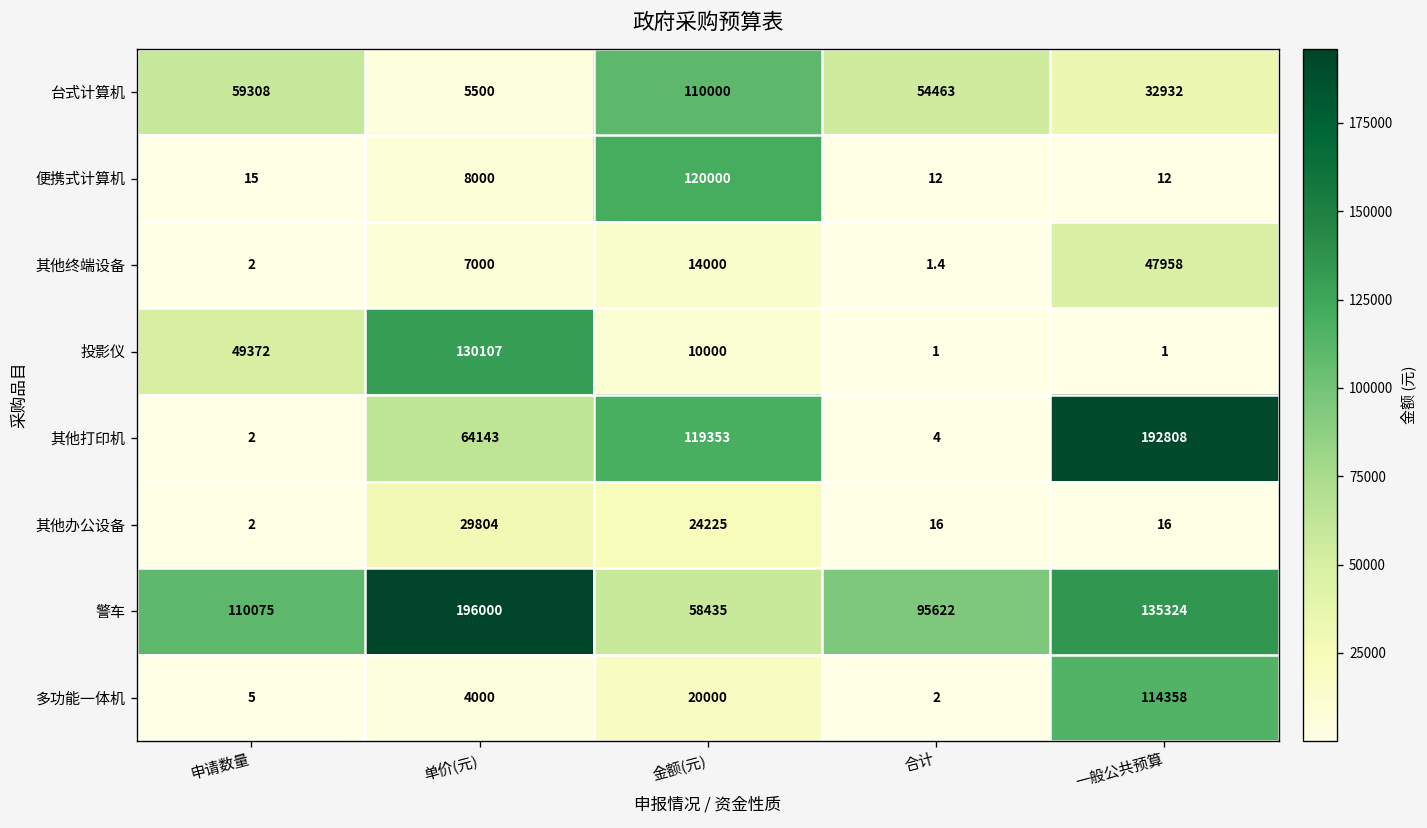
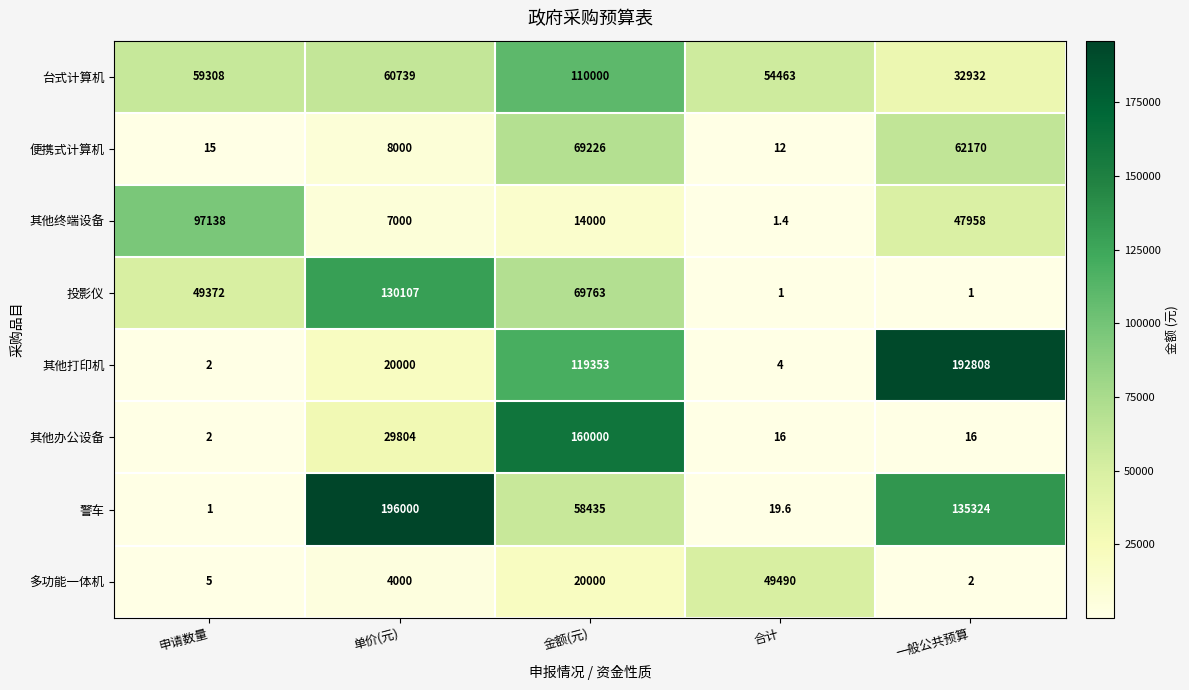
  {
    "台式计算机": {
      "申请数量": 59308,
-     "单价(元)": 5500,
+     "单价(元)": 60739,
      "金额(元)": 110000,
      "合计": 54463,
      "一般公共预算": 32932
    },
    "便携式计算机": {
      "申请数量": 15,
      "单价(元)": 8000,
-     "金额(元)": 120000,
+     "金额(元)": 69226,
      "合计": 12,
-     "一般公共预算": 12
+     "一般公共预算": 62170
    },
    "其他终端设备": {
-     "申请数量": 2,
+     "申请数量": 97138,
      "单价(元)": 7000,
      "金额(元)": 14000,
      "合计": 1.4,
      "一般公共预算": 47958
    },
    "投影仪": {
      "申请数量": 49372,
      "单价(元)": 130107,
-     "金额(元)": 10000,
+     "金额(元)": 69763,
      "合计": 1,
      "一般公共预算": 1
    },
    "其他打印机": {
      "申请数量": 2,
-     "单价(元)": 64143,
+     "单价(元)": 20000,
      "金额(元)": 119353,
      "合计": 4,
      "一般公共预算": 192808
    },
    "其他办公设备": {
      "申请数量": 2,
      "单价(元)": 29804,
-     "金额(元)": 24225,
+     "金额(元)": 160000,
      "合计": 16,
      "一般公共预算": 16
    },
    "警车": {
-     "申请数量": 110075,
+     "申请数量": 1,
      "单价(元)": 196000,
      "金额(元)": 58435,
-     "合计": 95622,
+     "合计": 19.6,
      "一般公共预算": 135324
    },
    "多功能一体机": {
      "申请数量": 5,
      "单价(元)": 4000,
      "金额(元)": 20000,
-     "合计": 2,
-     "一般公共预算": 114358
+     "合计": 49490,
+     "一般公共预算": 2
    }
  }
